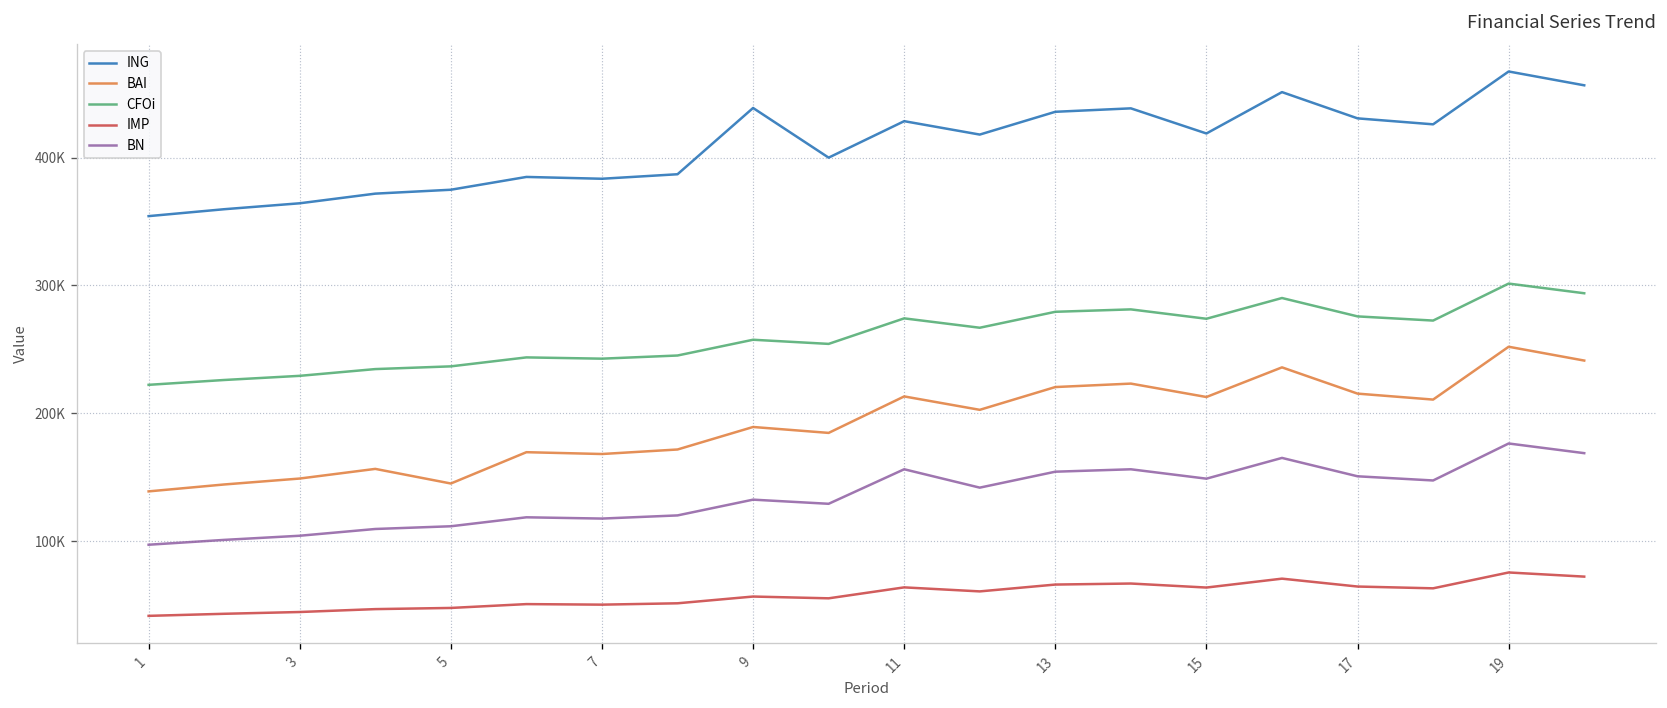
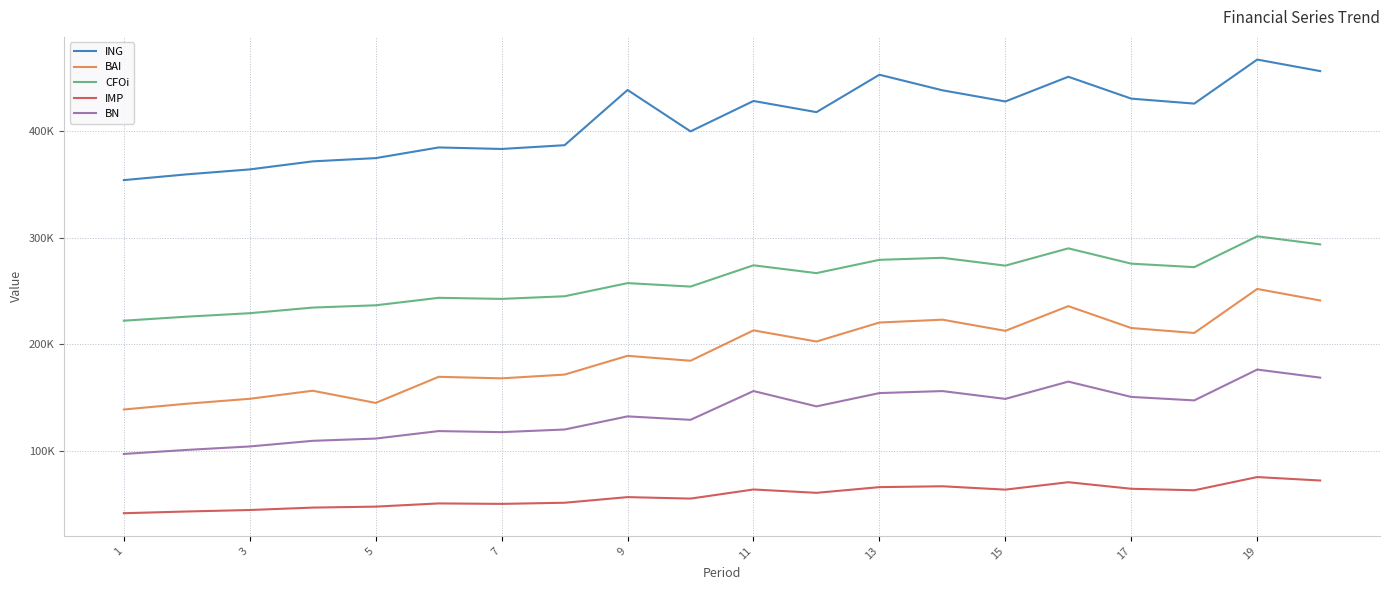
  {
    "ING": {
      "1": 354000,
      "3": 364000,
      "5": 375000,
      "7": 383000,
      "9": 439000,
      "11": 428000,
-     "13": 436000,
-     "15": 419000,
+     "13": 453000,
+     "15": 428000,
      "17": 431000,
      "19": 467000
    },
    "BAI": {
      "1": 139000,
      "3": 149000,
      "5": 145000,
      "7": 168000,
      "9": 189000,
      "11": 213000,
      "13": 221000,
      "15": 213000,
      "17": 215000,
      "19": 252000
    },
    "CFOi": {
      "1": 222000,
      "3": 229000,
      "5": 237000,
      "7": 243000,
      "9": 258000,
      "11": 274000,
      "13": 279000,
      "15": 274000,
      "17": 276000,
      "19": 301000
    },
    "IMP": {
      "1": 42000,
      "3": 45000,
      "5": 48000,
      "7": 50000,
      "9": 57000,
      "11": 64000,
      "13": 66000,
      "15": 64000,
      "17": 65000,
      "19": 76000
    },
    "BN": {
      "1": 97000,
      "3": 104000,
      "5": 112000,
      "7": 118000,
      "9": 133000,
      "11": 156000,
      "13": 154000,
      "15": 149000,
      "17": 151000,
      "19": 176000
    }
  }
